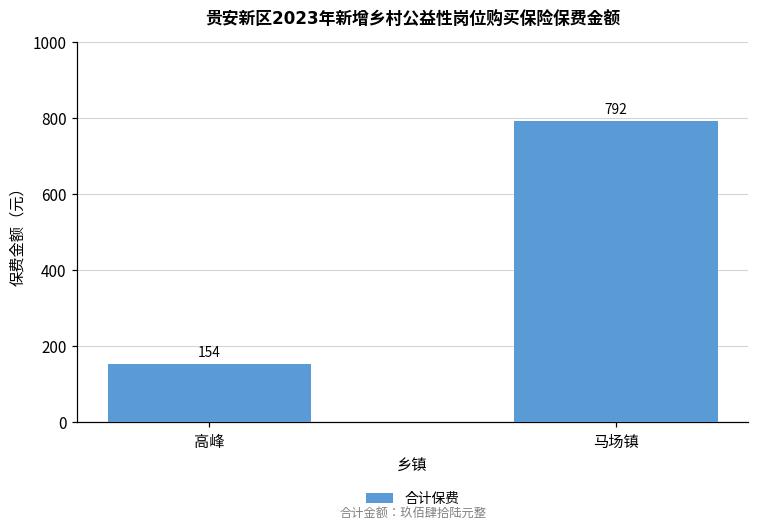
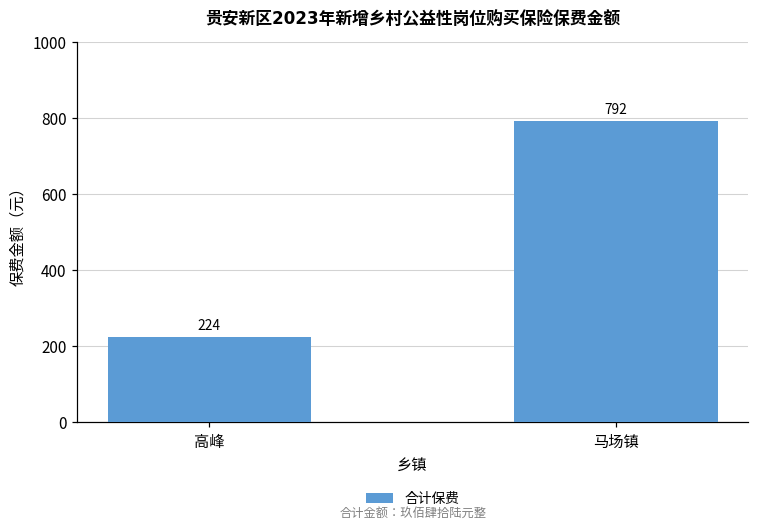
  {
-   "高峰": 154,
+   "高峰": 224,
    "马场镇": 792
  }
